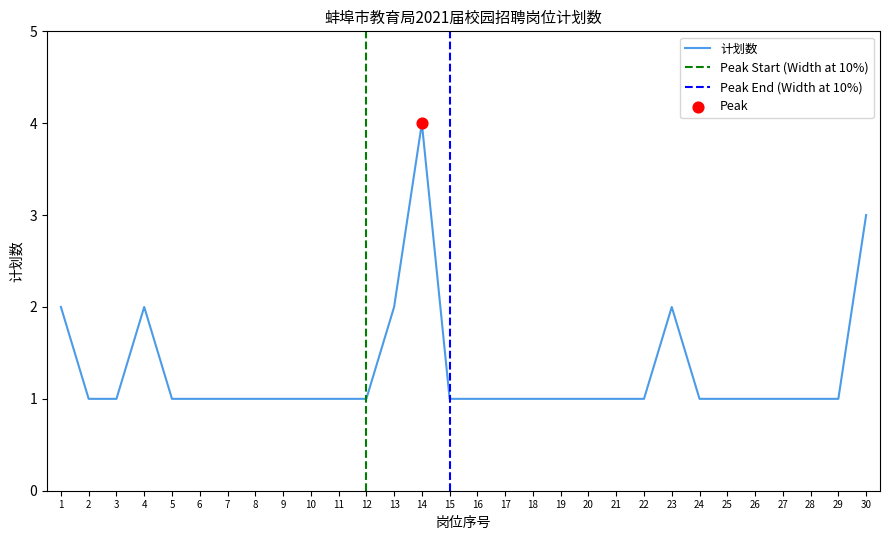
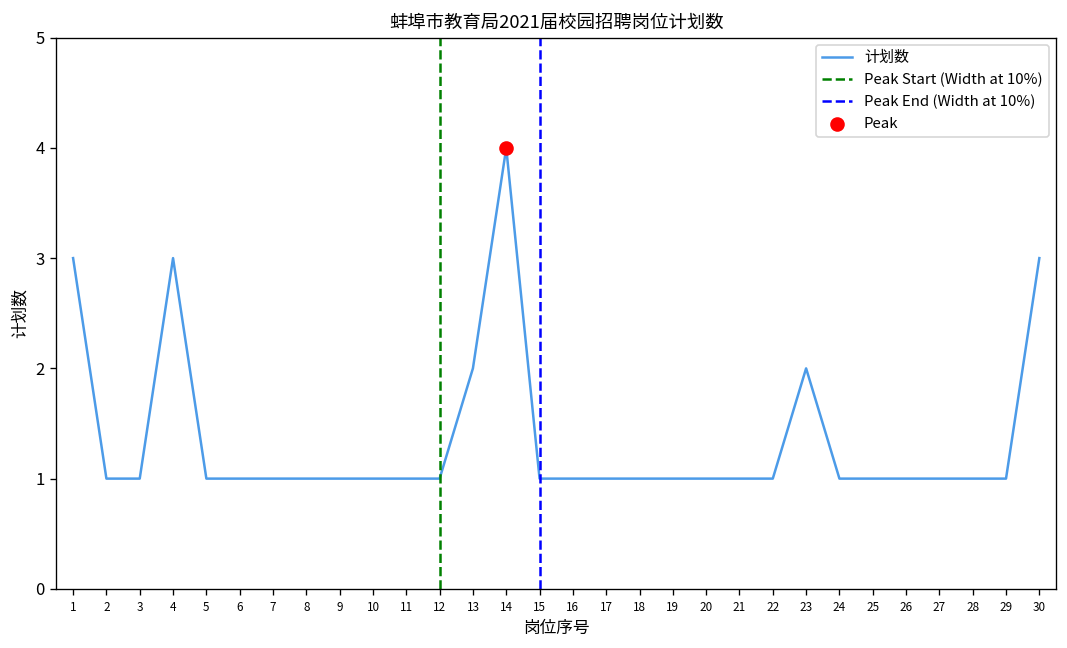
  {
    "计划数": {
-     "1": 2,
+     "1": 3,
      "2": 1,
      "3": 1,
-     "4": 2,
+     "4": 3,
      "5": 1,
      "6": 1,
      "7": 1,
      "8": 1,
      "9": 1,
      "10": 1,
      "11": 1,
      "12": 1,
      "13": 2,
      "15": 1,
      "16": 1,
      "17": 1,
      "18": 1,
      "19": 1,
      "20": 1,
      "21": 1,
      "22": 1,
      "23": 2,
      "24": 1,
      "25": 1,
      "26": 1,
      "27": 1,
      "28": 1,
      "29": 1,
      "30": 3
    }
  }
